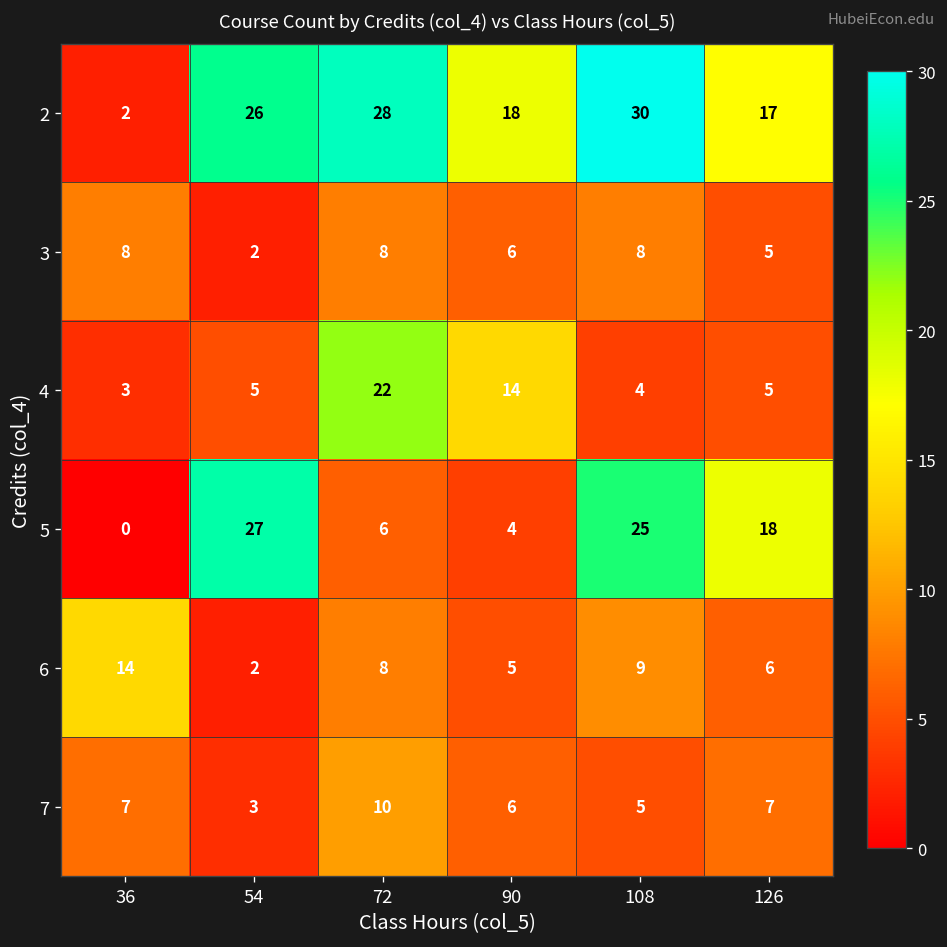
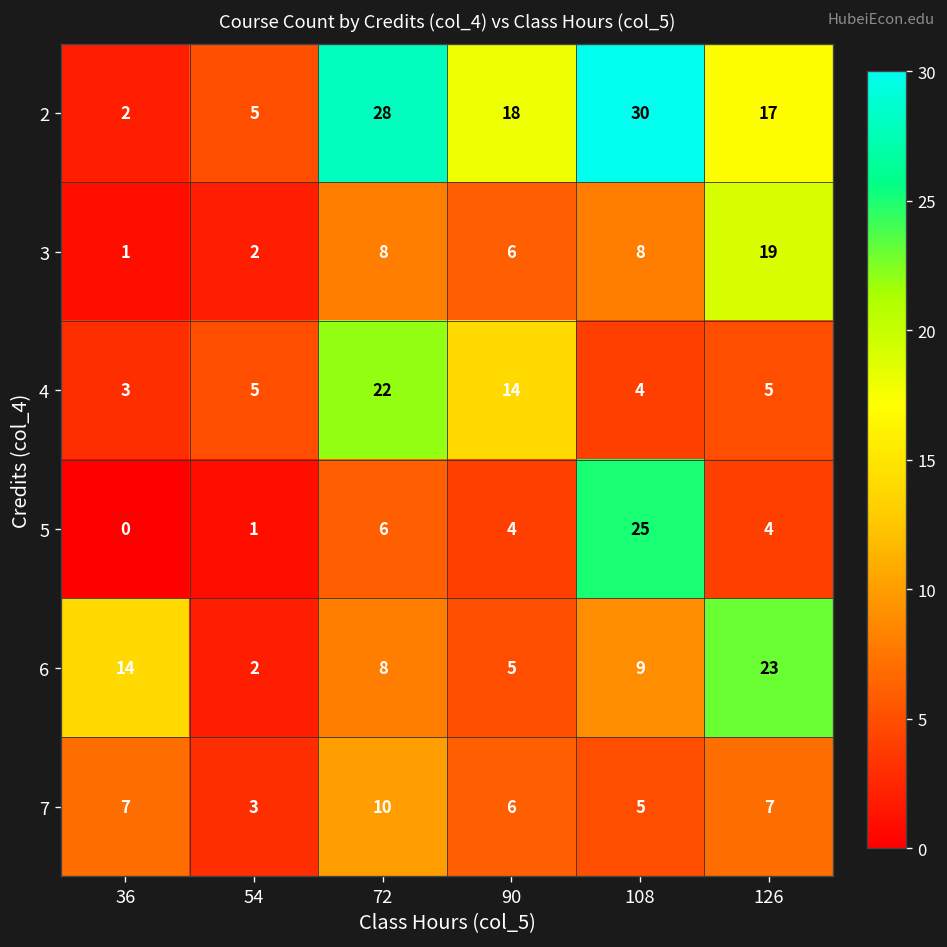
  {
    "2": {
      "36": 2,
-     "54": 26,
+     "54": 5,
      "72": 28,
      "90": 18,
      "108": 30,
      "126": 17
    },
    "3": {
-     "36": 8,
+     "36": 1,
      "54": 2,
      "72": 8,
      "90": 6,
      "108": 8,
-     "126": 5
+     "126": 19
    },
    "4": {
      "36": 3,
      "54": 5,
      "72": 22,
      "90": 14,
      "108": 4,
      "126": 5
    },
    "5": {
      "36": 0,
-     "54": 27,
+     "54": 1,
      "72": 6,
      "90": 4,
      "108": 25,
-     "126": 18
+     "126": 4
    },
    "6": {
      "36": 14,
      "54": 2,
      "72": 8,
      "90": 5,
      "108": 9,
-     "126": 6
+     "126": 23
    },
    "7": {
      "36": 7,
      "54": 3,
      "72": 10,
      "90": 6,
      "108": 5,
      "126": 7
    }
  }
